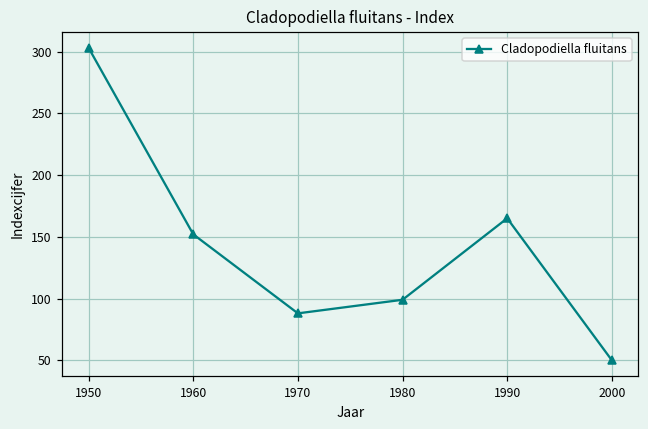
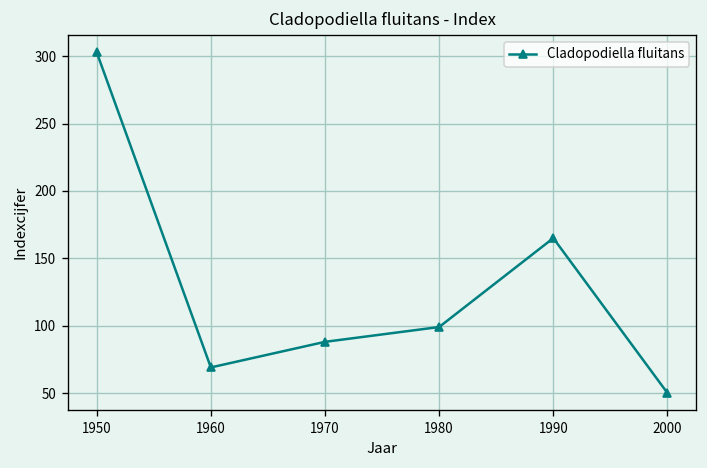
  {
    "1950": 303,
-   "1960": 152,
+   "1960": 69,
    "1970": 88,
    "1980": 99,
    "1990": 165,
    "2000": 50
  }
